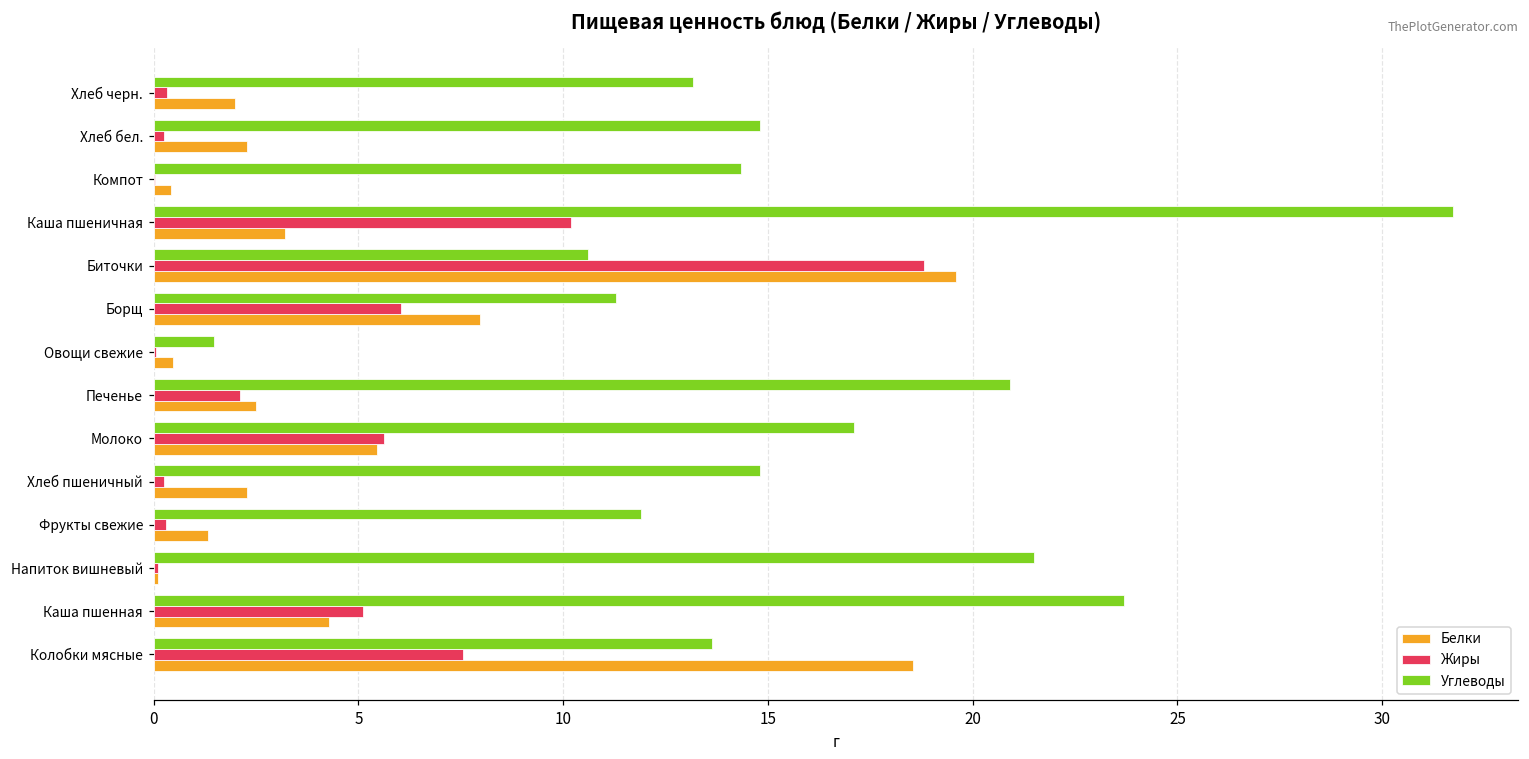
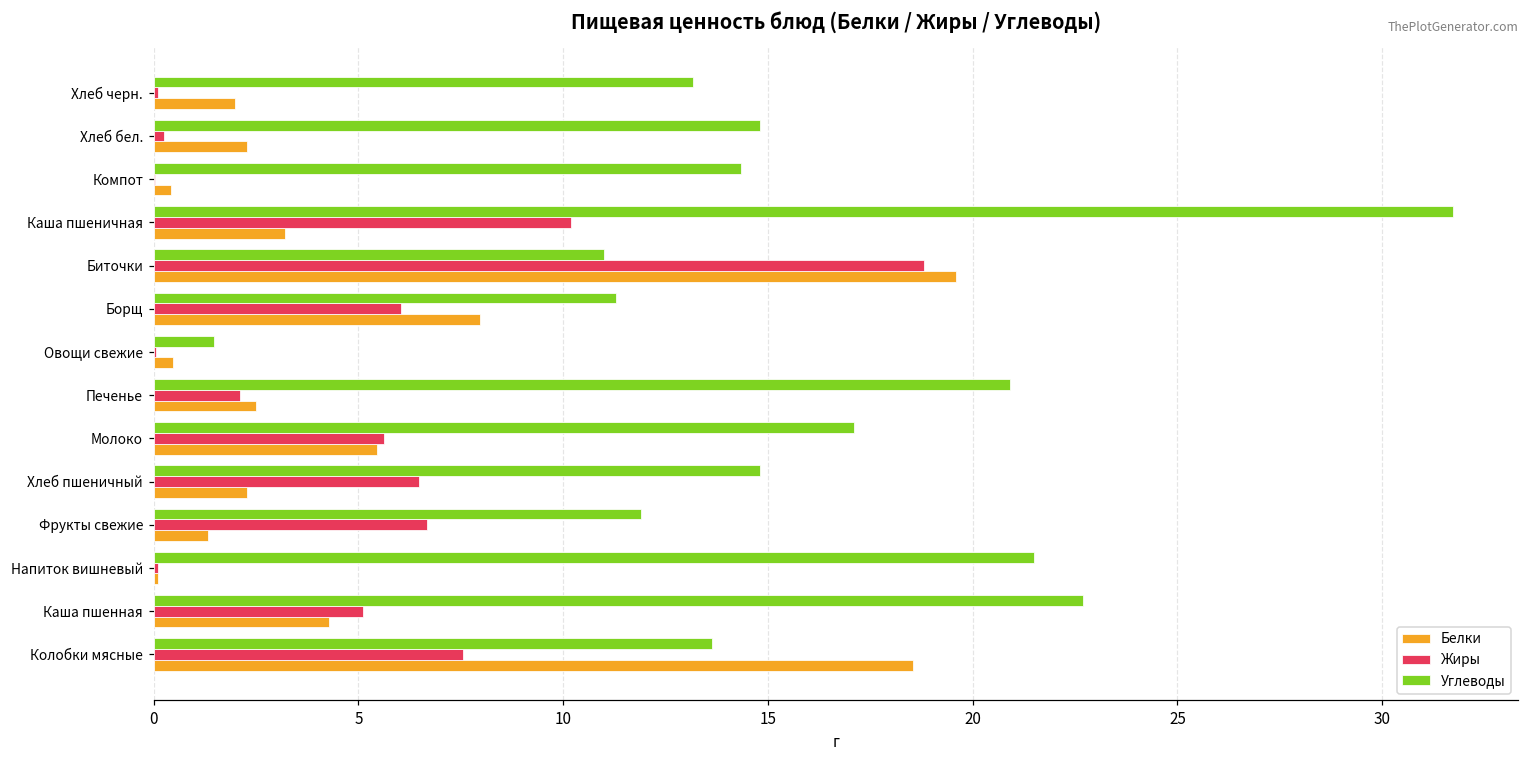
  {
    "Белки": {
      "Хлеб черн.": 2.0,
      "Хлеб бел.": 2.3,
      "Компот": 0.4,
      "Каша пшеничная": 3.2,
      "Биточки": 19.6,
      "Борщ": 8.0,
      "Овощи свежие": 0.5,
      "Печенье": 2.5,
      "Молоко": 5.5,
      "Хлеб пшеничный": 2.3,
      "Фрукты свежие": 1.3,
      "Напиток вишневый": 0.1,
      "Каша пшенная": 4.3,
      "Колобки мясные": 18.5
    },
    "Жиры": {
-     "Хлеб черн.": 0.3,
+     "Хлеб черн.": 0.1,
      "Хлеб бел.": 0.2,
      "Каша пшеничная": 10.2,
      "Биточки": 18.8,
      "Борщ": 6.0,
      "Печенье": 2.1,
      "Молоко": 5.6,
-     "Хлеб пшеничный": 0.2,
-     "Фрукты свежие": 0.3,
+     "Хлеб пшеничный": 6.5,
+     "Фрукты свежие": 6.7,
      "Напиток вишневый": 0.1,
      "Каша пшенная": 5.1,
      "Колобки мясные": 7.6
    },
    "Углеводы": {
      "Хлеб черн.": 13.2,
      "Хлеб бел.": 14.8,
      "Компот": 14.4,
      "Каша пшеничная": 31.7,
-     "Биточки": 10.6,
+     "Биточки": 11.0,
      "Борщ": 11.3,
      "Овощи свежие": 1.5,
      "Печенье": 20.9,
      "Молоко": 17.1,
      "Хлеб пшеничный": 14.8,
      "Фрукты свежие": 11.9,
      "Напиток вишневый": 21.5,
-     "Каша пшенная": 23.7,
+     "Каша пшенная": 22.7,
      "Колобки мясные": 13.6
    }
  }
